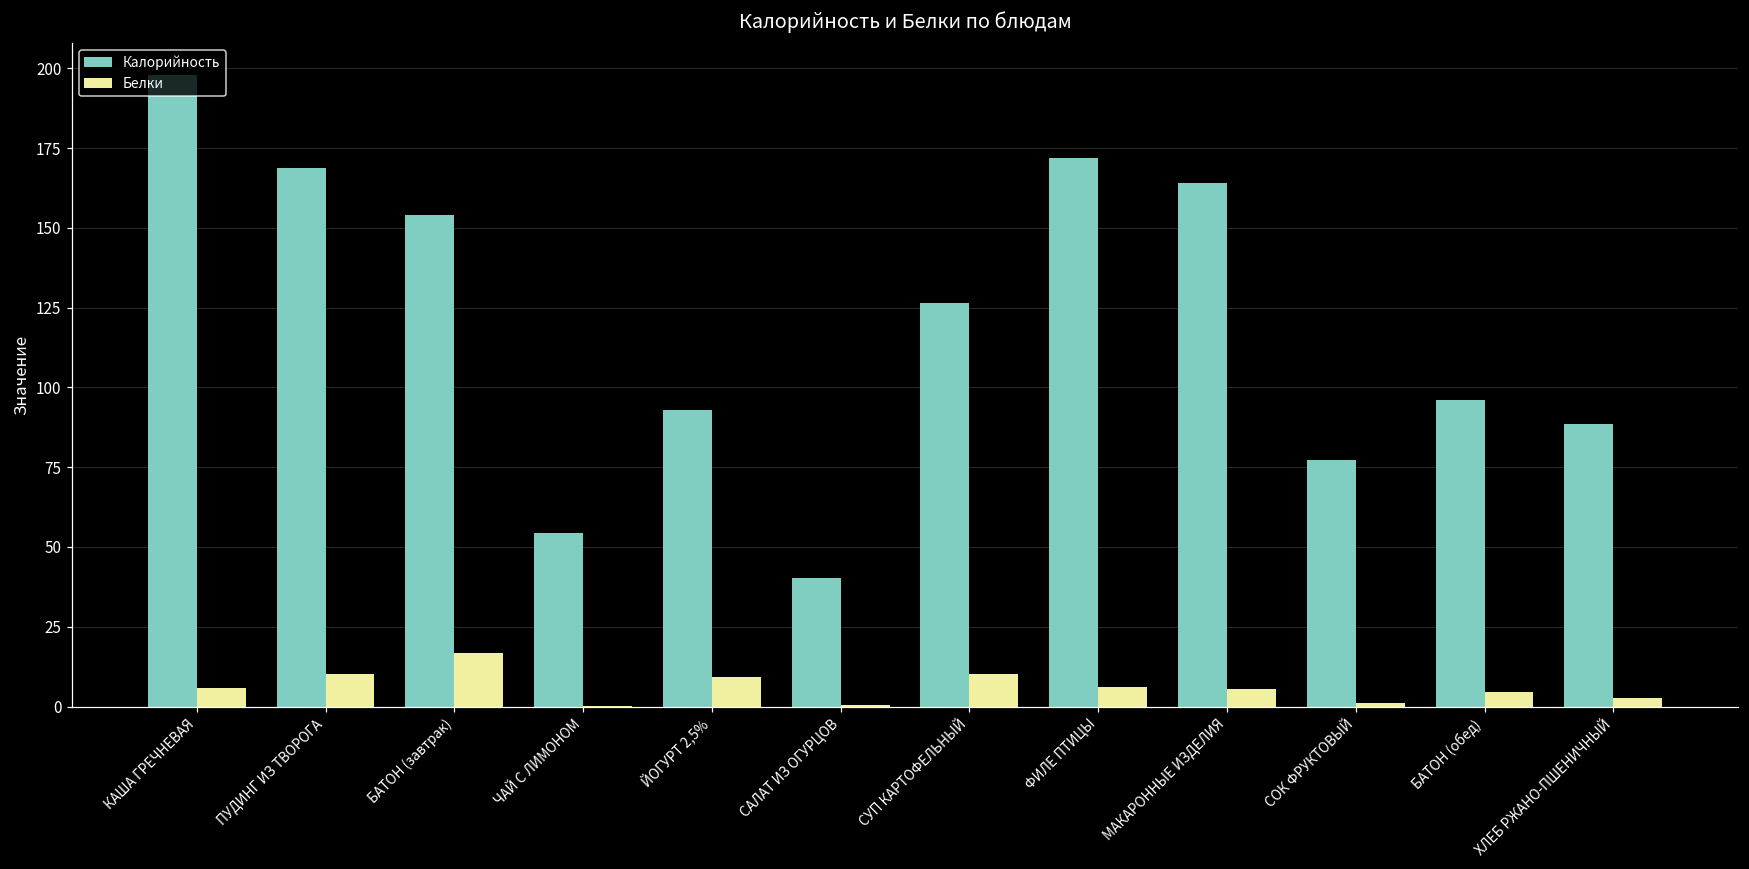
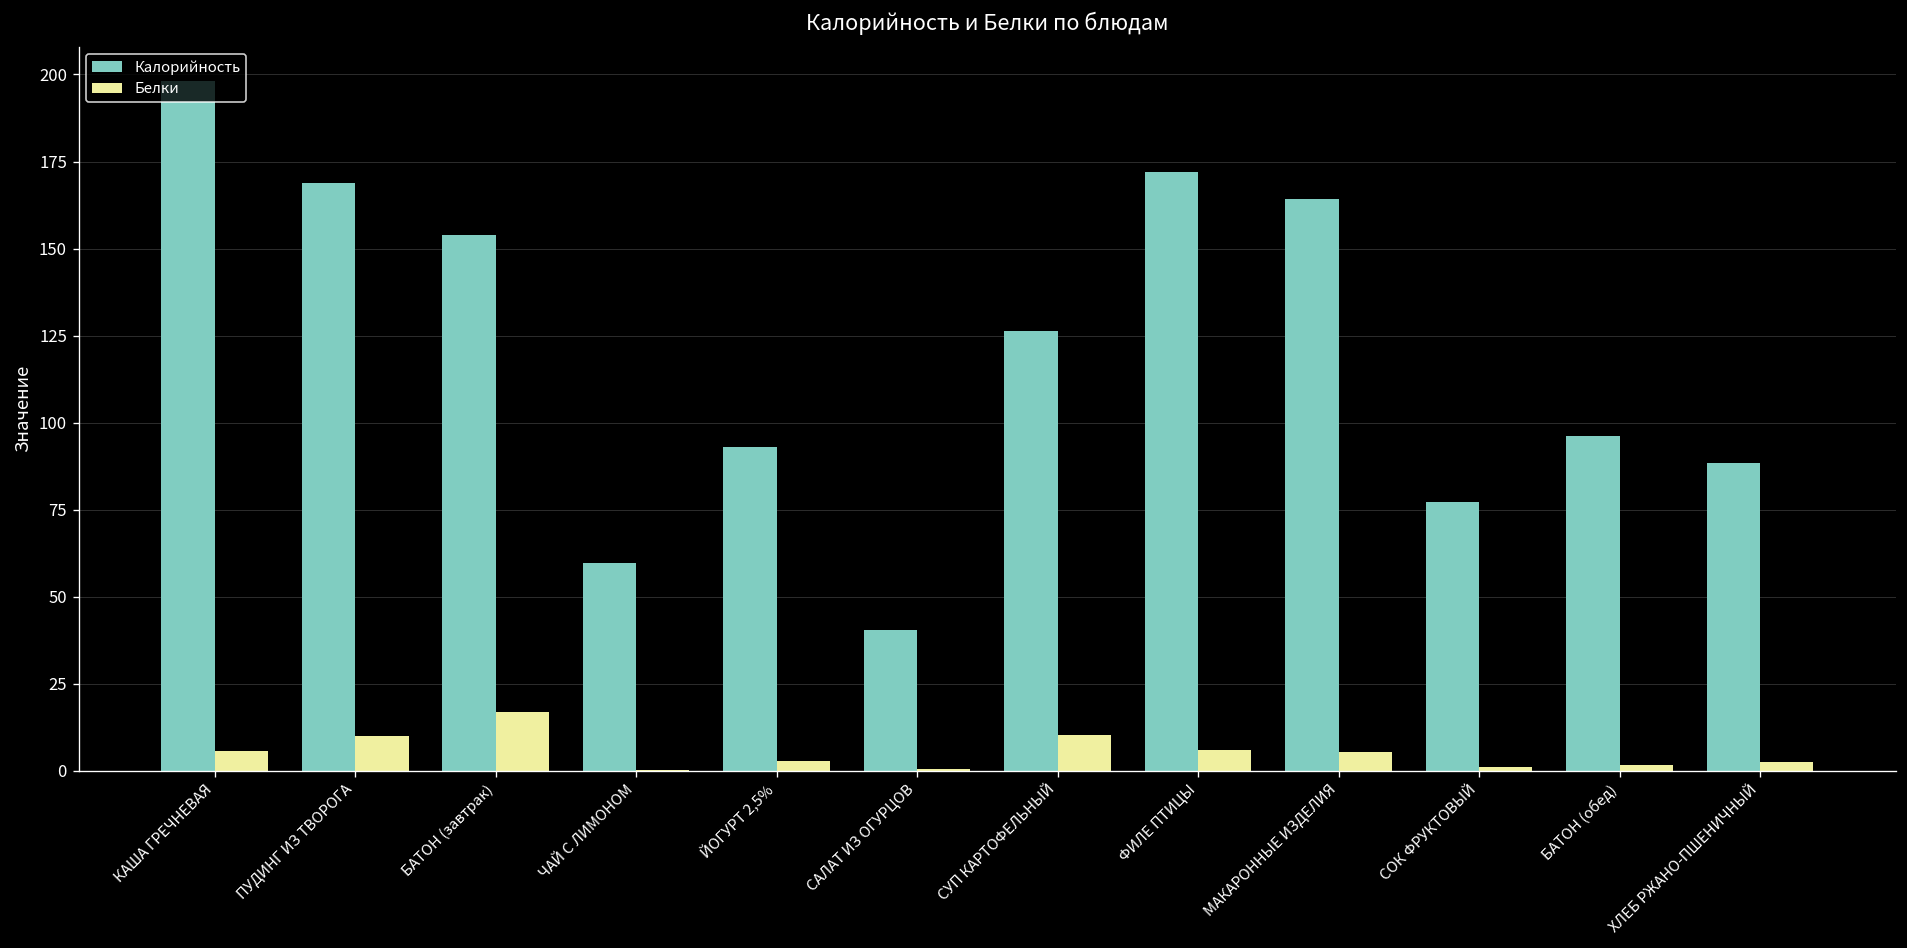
  {
    "Калорийность": {
      "ПУДИНГ ИЗ ТВОРОГА": 169,
      "БАТОН (завтрак)": 154,
-     "ЧАЙ С ЛИМОНОМ": 54,
+     "ЧАЙ С ЛИМОНОМ": 60,
      "ЙОГУРТ 2,5%": 93,
      "САЛАТ ИЗ ОГУРЦОВ": 40,
      "СУП КАРТОФЕЛЬНЫЙ": 126,
      "ФИЛЕ ПТИЦЫ": 172,
      "МАКАРОННЫЕ ИЗДЕЛИЯ": 164,
      "СОК ФРУКТОВЫЙ": 77,
      "БАТОН (обед)": 96,
      "ХЛЕБ РЖАНО-ПШЕНИЧНЫЙ": 88
    },
    "Белки": {
      "КАША ГРЕЧНЕВАЯ": 6,
      "ПУДИНГ ИЗ ТВОРОГА": 10,
      "БАТОН (завтрак)": 17,
-     "ЙОГУРТ 2,5%": 9,
+     "ЙОГУРТ 2,5%": 3,
      "СУП КАРТОФЕЛЬНЫЙ": 10,
      "ФИЛЕ ПТИЦЫ": 6,
      "МАКАРОННЫЕ ИЗДЕЛИЯ": 5,
      "СОК ФРУКТОВЫЙ": 1,
-     "БАТОН (обед)": 5,
+     "БАТОН (обед)": 2,
      "ХЛЕБ РЖАНО-ПШЕНИЧНЫЙ": 3
    }
  }
